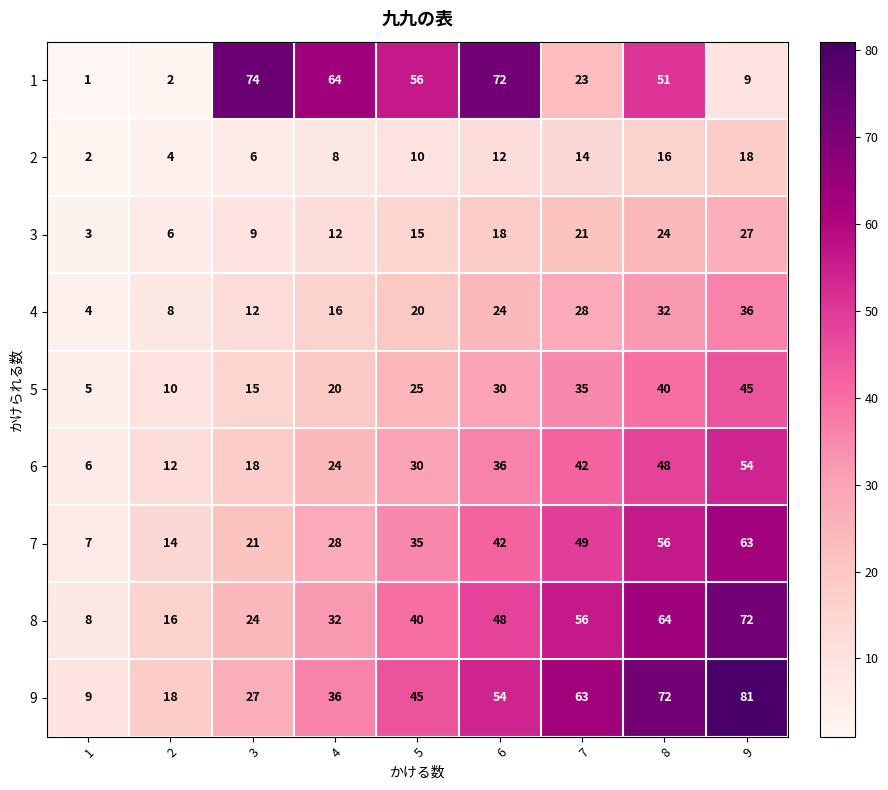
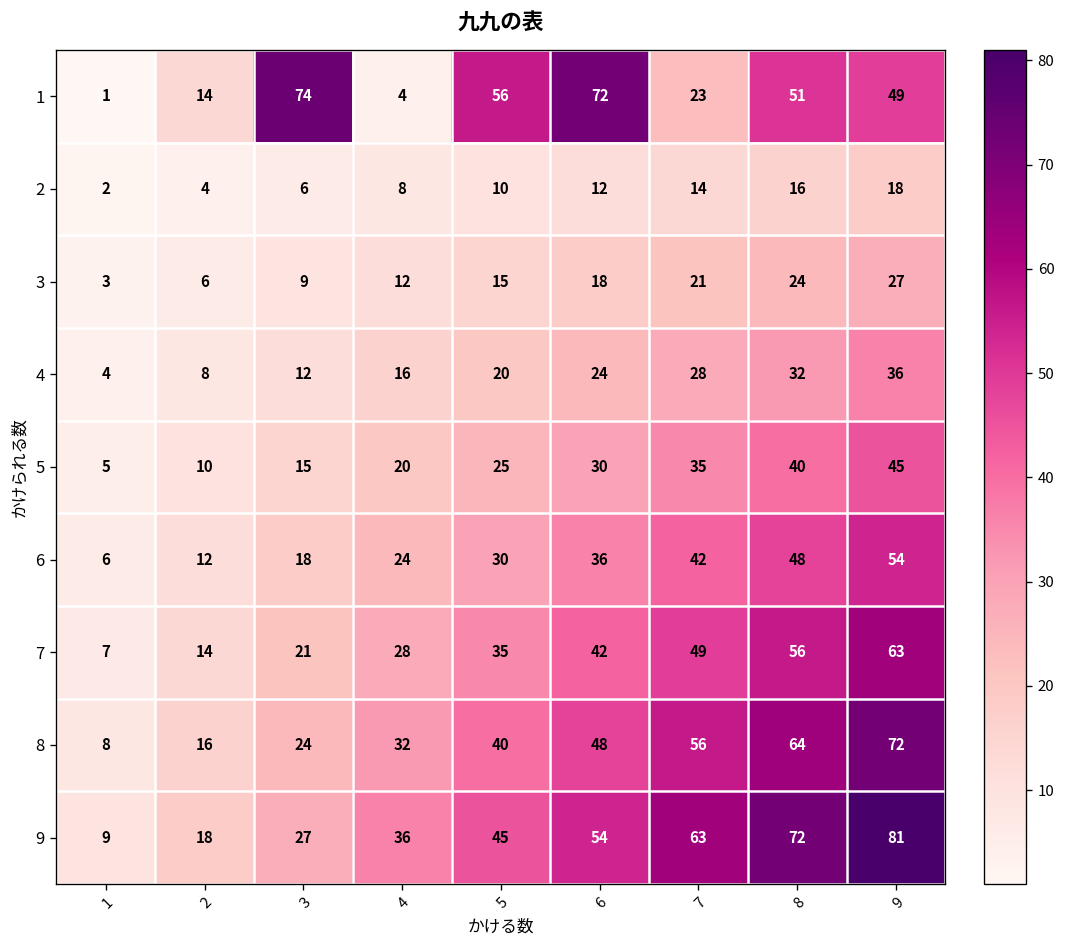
  {
    "1": {
      "1": 1,
-     "2": 2,
+     "2": 14,
      "3": 74,
-     "4": 64,
+     "4": 4,
      "5": 56,
      "6": 72,
      "7": 23,
      "8": 51,
-     "9": 9
+     "9": 49
    },
    "2": {
      "1": 2,
      "2": 4,
      "3": 6,
      "4": 8,
      "5": 10,
      "6": 12,
      "7": 14,
      "8": 16,
      "9": 18
    },
    "3": {
      "1": 3,
      "2": 6,
      "3": 9,
      "4": 12,
      "5": 15,
      "6": 18,
      "7": 21,
      "8": 24,
      "9": 27
    },
    "4": {
      "1": 4,
      "2": 8,
      "3": 12,
      "4": 16,
      "5": 20,
      "6": 24,
      "7": 28,
      "8": 32,
      "9": 36
    },
    "5": {
      "1": 5,
      "2": 10,
      "3": 15,
      "4": 20,
      "5": 25,
      "6": 30,
      "7": 35,
      "8": 40,
      "9": 45
    },
    "6": {
      "1": 6,
      "2": 12,
      "3": 18,
      "4": 24,
      "5": 30,
      "6": 36,
      "7": 42,
      "8": 48,
      "9": 54
    },
    "7": {
      "1": 7,
      "2": 14,
      "3": 21,
      "4": 28,
      "5": 35,
      "6": 42,
      "7": 49,
      "8": 56,
      "9": 63
    },
    "8": {
      "1": 8,
      "2": 16,
      "3": 24,
      "4": 32,
      "5": 40,
      "6": 48,
      "7": 56,
      "8": 64,
      "9": 72
    },
    "9": {
      "1": 9,
      "2": 18,
      "3": 27,
      "4": 36,
      "5": 45,
      "6": 54,
      "7": 63,
      "8": 72,
      "9": 81
    }
  }
